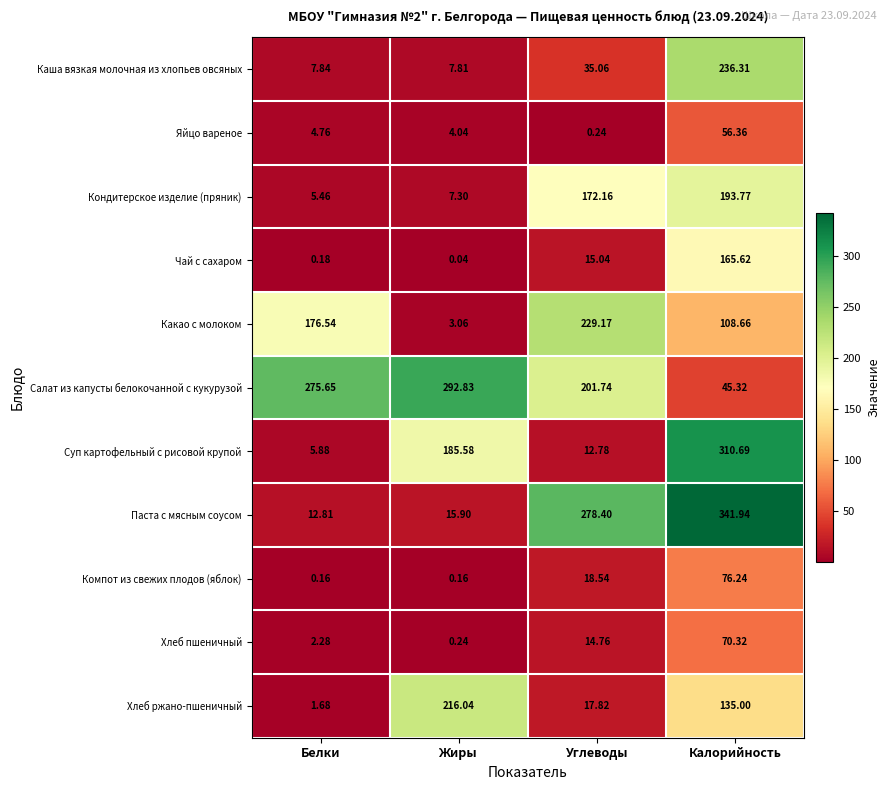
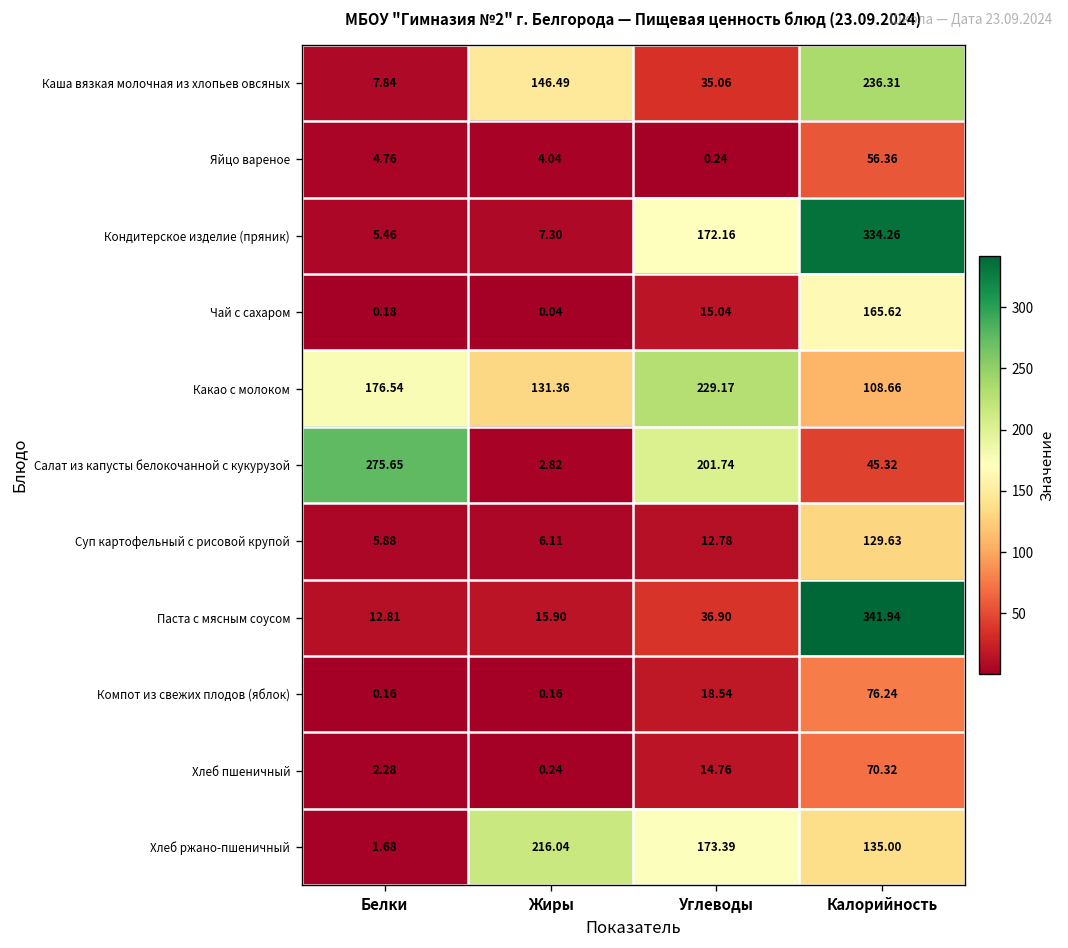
  {
    "Каша вязкая молочная из хлопьев овсяных": {
      "Белки": 7.84,
-     "Жиры": 7.81,
+     "Жиры": 146.49,
      "Углеводы": 35.06,
      "Калорийность": 236.31
    },
    "Яйцо вареное": {
      "Белки": 4.76,
      "Жиры": 4.04,
      "Углеводы": 0.24,
      "Калорийность": 56.36
    },
    "Кондитерское изделие (пряник)": {
      "Белки": 5.46,
      "Жиры": 7.30,
      "Углеводы": 172.16,
-     "Калорийность": 193.77
+     "Калорийность": 334.26
    },
    "Чай с сахаром": {
      "Белки": 0.18,
      "Жиры": 0.04,
      "Углеводы": 15.04,
      "Калорийность": 165.62
    },
    "Какао с молоком": {
      "Белки": 176.54,
-     "Жиры": 3.06,
+     "Жиры": 131.36,
      "Углеводы": 229.17,
      "Калорийность": 108.66
    },
    "Салат из капусты белокочанной с кукурузой": {
      "Белки": 275.65,
-     "Жиры": 292.83,
+     "Жиры": 2.82,
      "Углеводы": 201.74,
      "Калорийность": 45.32
    },
    "Суп картофельный с рисовой крупой": {
      "Белки": 5.88,
-     "Жиры": 185.58,
+     "Жиры": 6.11,
      "Углеводы": 12.78,
-     "Калорийность": 310.69
+     "Калорийность": 129.63
    },
    "Паста с мясным соусом": {
      "Белки": 12.81,
      "Жиры": 15.90,
-     "Углеводы": 278.40,
+     "Углеводы": 36.90,
      "Калорийность": 341.94
    },
    "Компот из свежих плодов (яблок)": {
      "Белки": 0.16,
      "Жиры": 0.16,
      "Углеводы": 18.54,
      "Калорийность": 76.24
    },
    "Хлеб пшеничный": {
      "Белки": 2.28,
      "Жиры": 0.24,
      "Углеводы": 14.76,
      "Калорийность": 70.32
    },
    "Хлеб ржано-пшеничный": {
      "Белки": 1.68,
      "Жиры": 216.04,
-     "Углеводы": 17.82,
+     "Углеводы": 173.39,
      "Калорийность": 135.00
    }
  }
